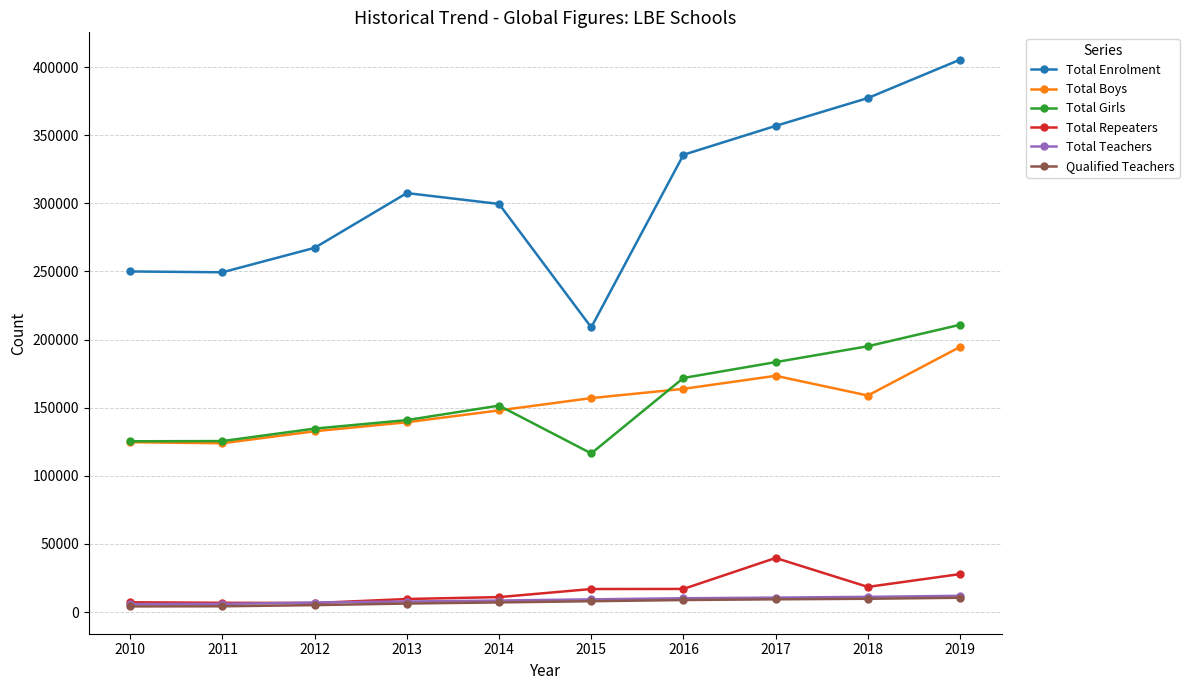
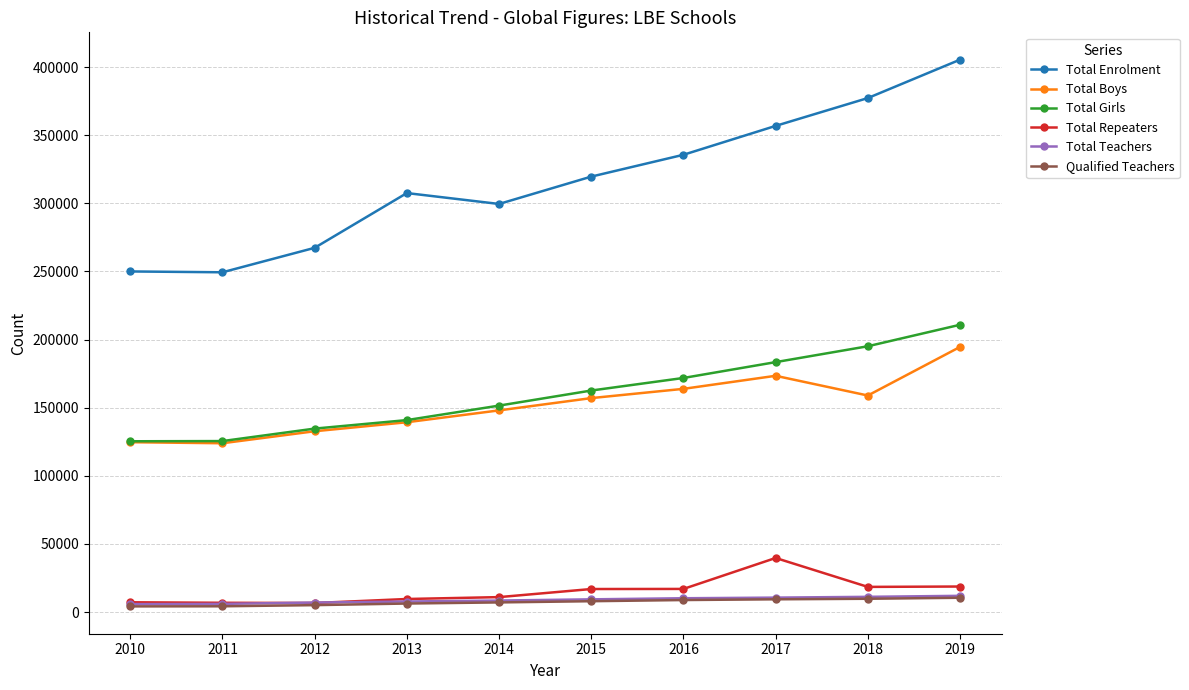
  {
    "Total Enrolment": {
      "2010": 250000,
      "2011": 249000,
      "2012": 267000,
      "2013": 308000,
      "2014": 300000,
-     "2015": 209000,
+     "2015": 320000,
      "2016": 336000,
      "2017": 357000,
      "2018": 377000,
      "2019": 405000
    },
    "Total Boys": {
      "2012": 133000,
      "2014": 148000,
      "2015": 157000,
      "2016": 164000,
      "2017": 173000,
      "2018": 159000,
      "2019": 195000
    },
    "Total Girls": {
      "2012": 135000,
      "2014": 152000,
-     "2015": 116000,
+     "2015": 163000,
      "2016": 172000,
      "2017": 183000,
      "2018": 195000,
      "2019": 211000
    },
    "Total Repeaters": {
      "2014": 11000,
      "2015": 17000,
      "2016": 17000,
      "2017": 40000,
      "2018": 18000,
-     "2019": 28000
+     "2019": 19000
    }
  }
